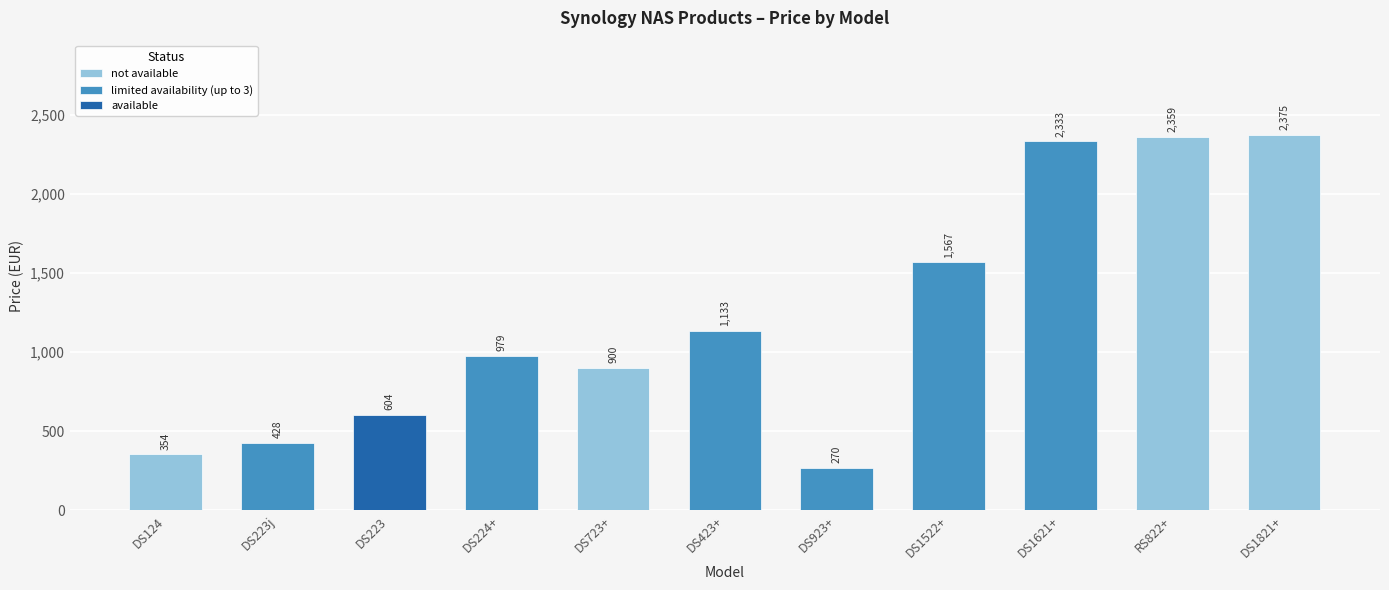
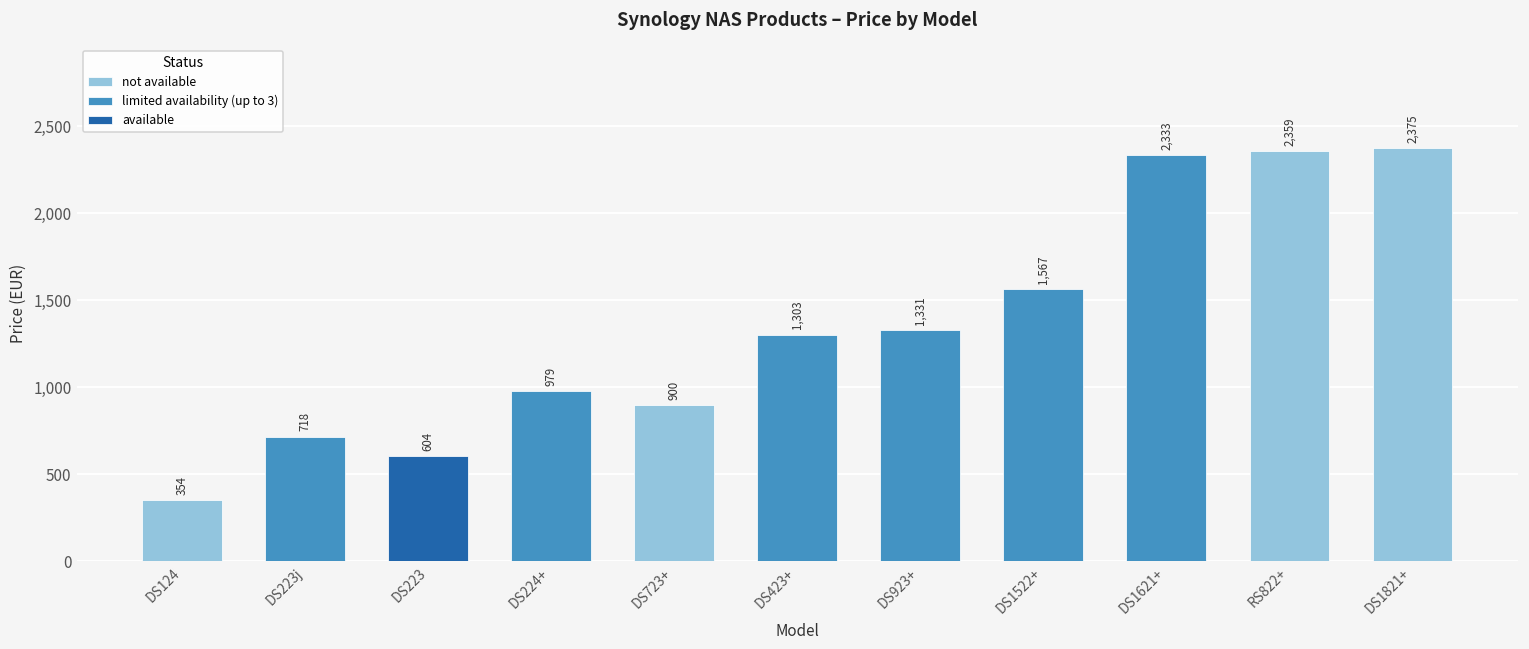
  {
    "DS124": "354",
-   "DS223j": "428",
+   "DS223j": "718",
    "DS223": "604",
    "DS224+": "979",
    "DS723+": "900",
-   "DS423+": "1,133",
-   "DS923+": "270",
+   "DS423+": "1,303",
+   "DS923+": "1,331",
    "DS1522+": "1,567",
    "DS1621+": "2,333",
    "RS822+": "2,359",
    "DS1821+": "2,375"
  }
